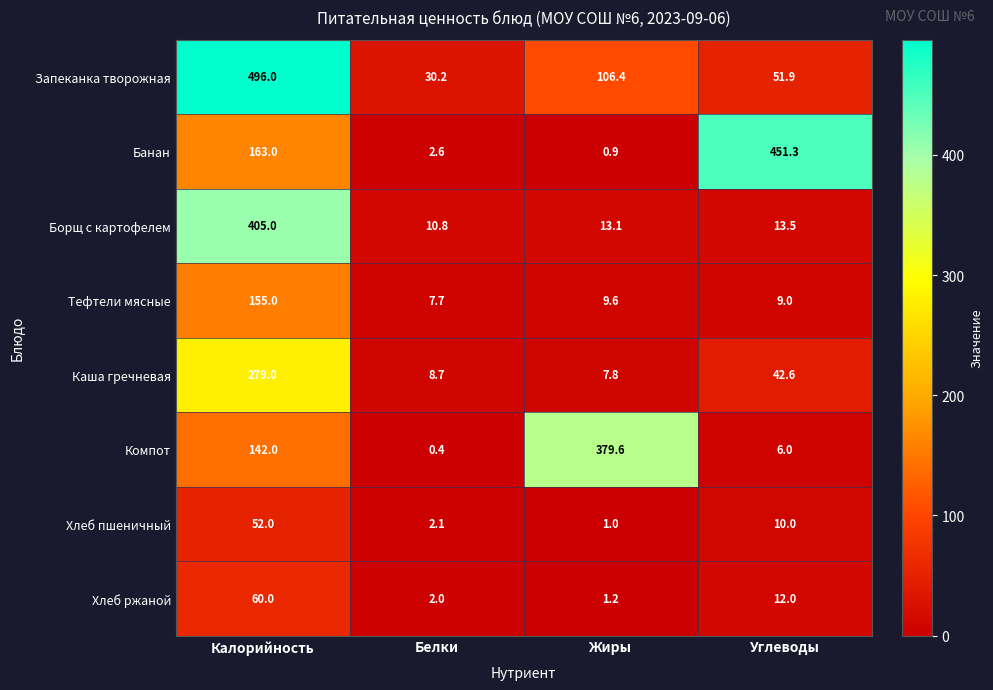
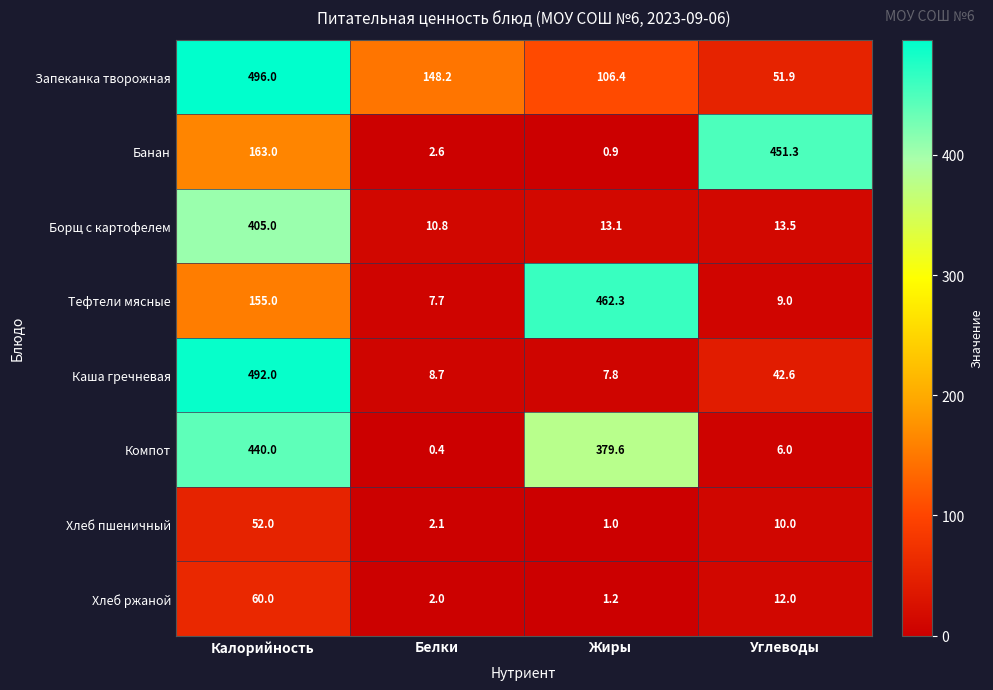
  {
    "Запеканка творожная": {
      "Калорийность": 496.0,
-     "Белки": 30.2,
+     "Белки": 148.2,
      "Жиры": 106.4,
      "Углеводы": 51.9
    },
    "Банан": {
      "Калорийность": 163.0,
      "Белки": 2.6,
      "Жиры": 0.9,
      "Углеводы": 451.3
    },
    "Борщ с картофелем": {
      "Калорийность": 405.0,
      "Белки": 10.8,
      "Жиры": 13.1,
      "Углеводы": 13.5
    },
    "Тефтели мясные": {
      "Калорийность": 155.0,
      "Белки": 7.7,
-     "Жиры": 9.6,
+     "Жиры": 462.3,
      "Углеводы": 9.0
    },
    "Каша гречневая": {
-     "Калорийность": 279.0,
+     "Калорийность": 492.0,
      "Белки": 8.7,
      "Жиры": 7.8,
      "Углеводы": 42.6
    },
    "Компот": {
-     "Калорийность": 142.0,
+     "Калорийность": 440.0,
      "Белки": 0.4,
      "Жиры": 379.6,
      "Углеводы": 6.0
    },
    "Хлеб пшеничный": {
      "Калорийность": 52.0,
      "Белки": 2.1,
      "Жиры": 1.0,
      "Углеводы": 10.0
    },
    "Хлеб ржаной": {
      "Калорийность": 60.0,
      "Белки": 2.0,
      "Жиры": 1.2,
      "Углеводы": 12.0
    }
  }
